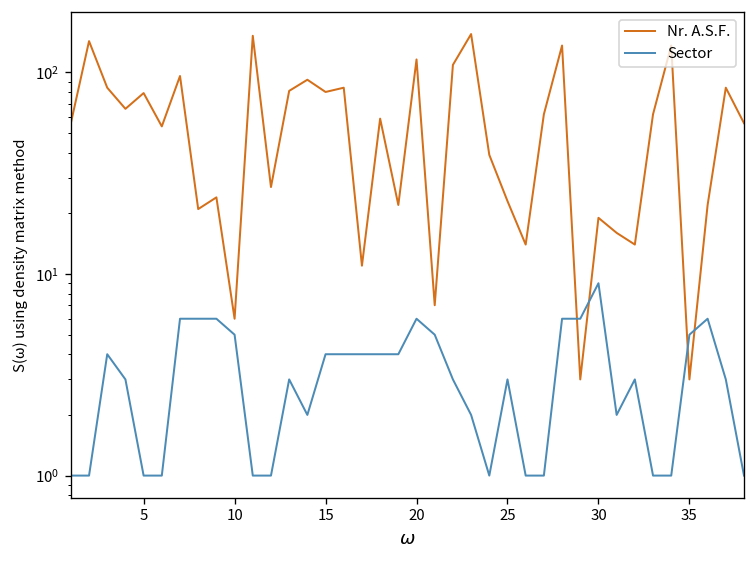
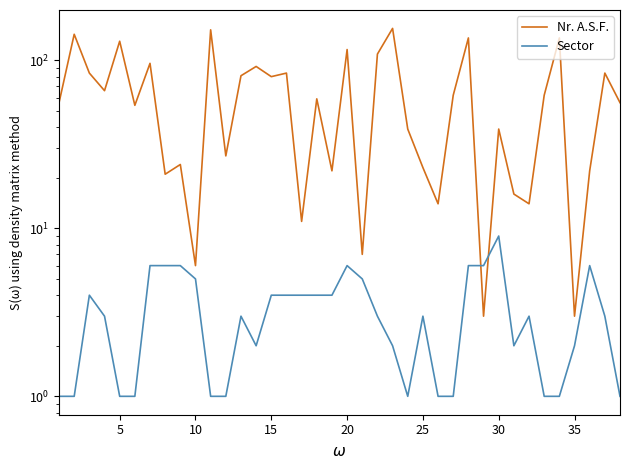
  {
    "Nr. A.S.F.": {
-     "5": 80,
+     "5": 130,
      "10": 6,
      "15": 80,
      "20": 120,
      "25": 23,
-     "30": 19,
+     "30": 39,
      "35": 3
    },
    "Sector": {
      "5": 1,
      "10": 5,
      "15": 4,
      "20": 6,
      "25": 3,
      "30": 9,
-     "35": 5
+     "35": 2
    }
  }
